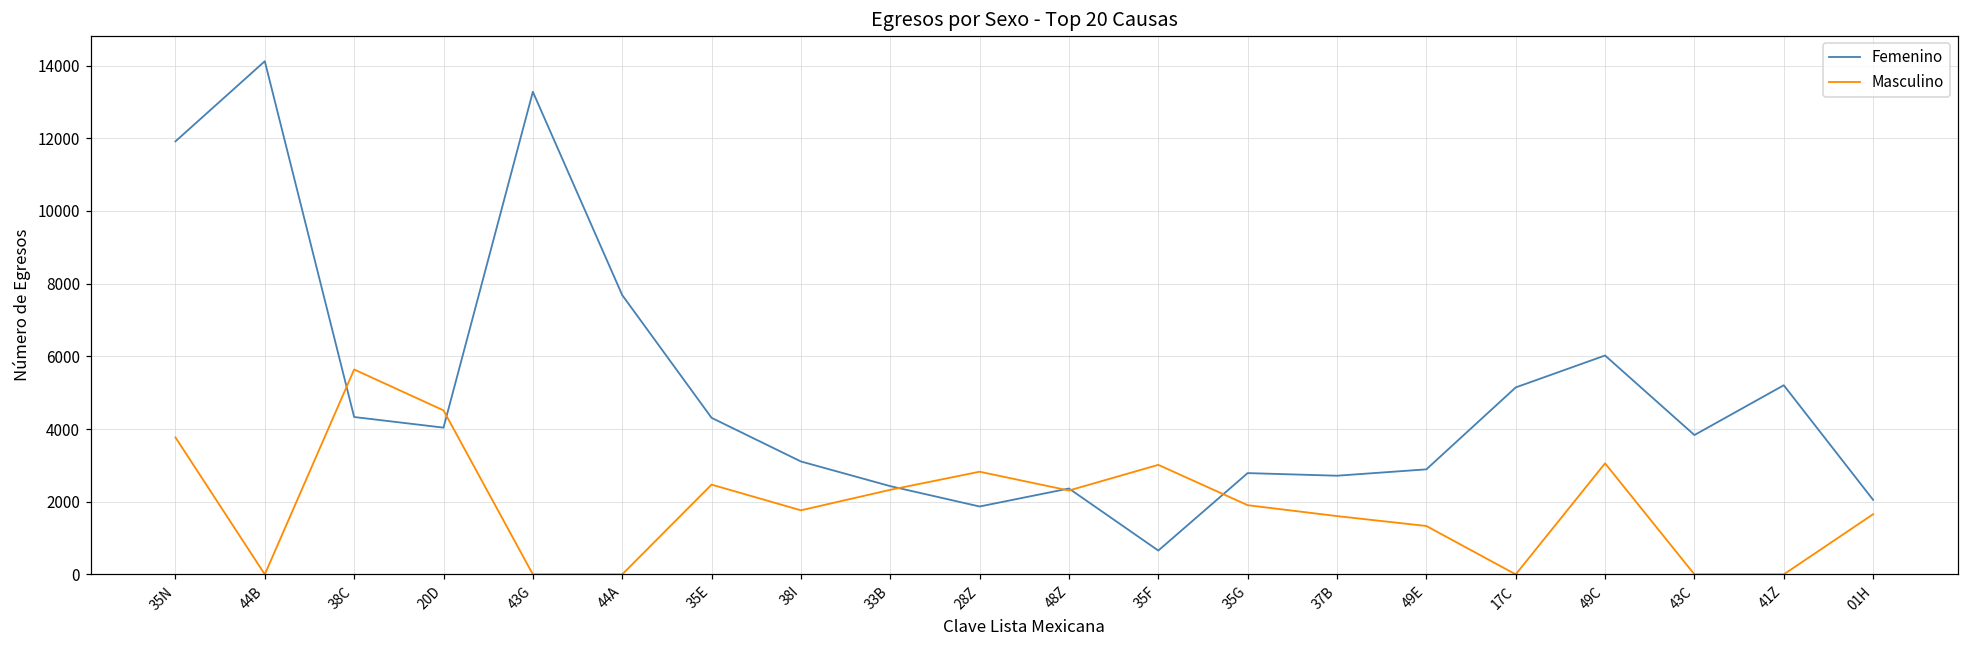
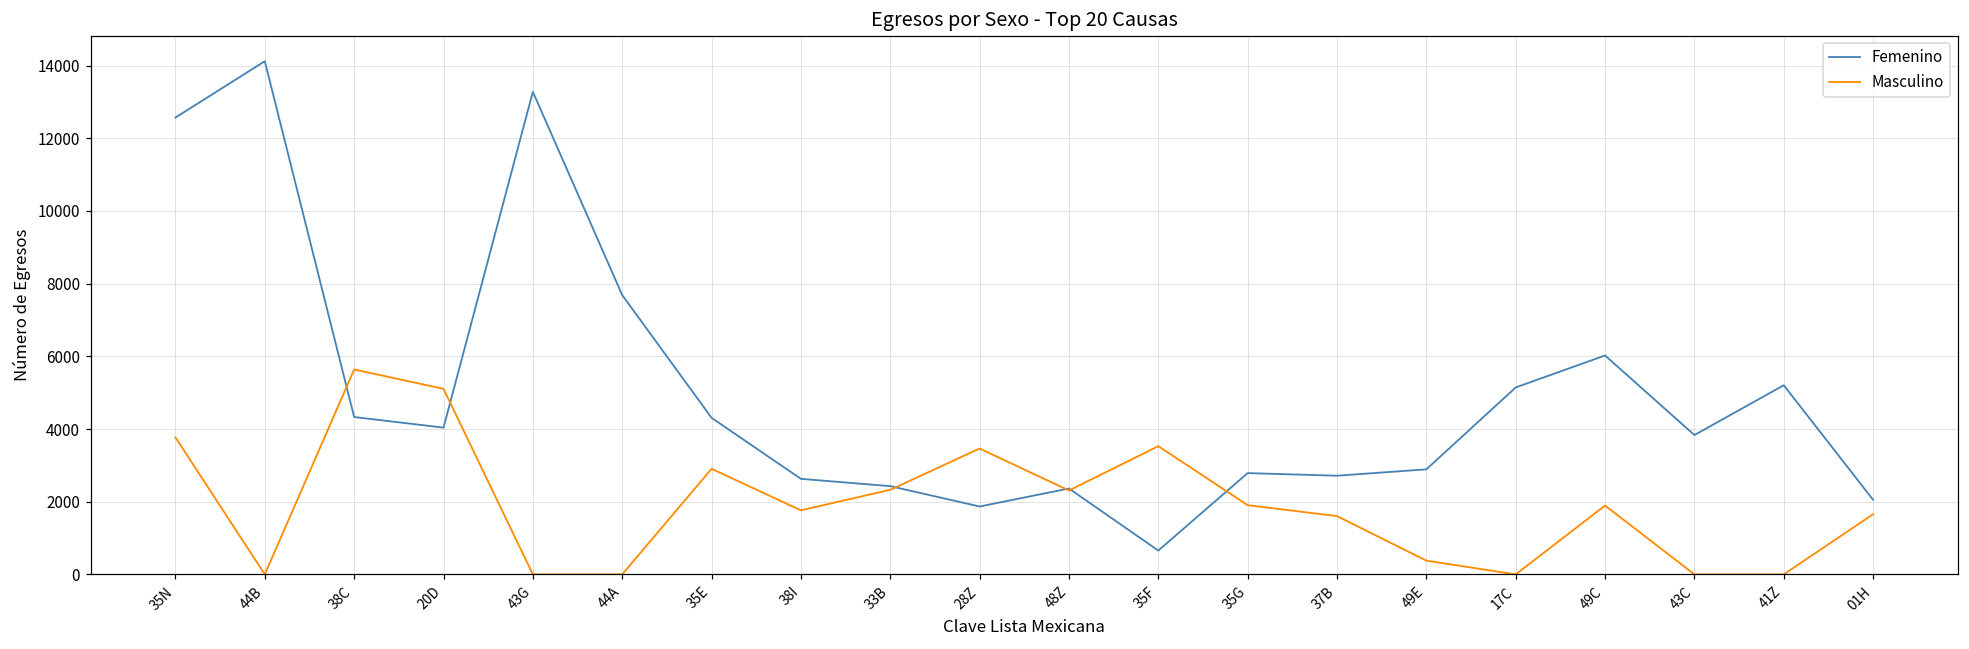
  {
    "Femenino": {
-     "35N": 11900,
+     "35N": 12600,
      "44B": 14100,
      "38C": 4300,
      "20D": 4000,
      "43G": 13300,
      "44A": 7700,
      "35E": 4300,
-     "38I": 3100,
+     "38I": 2600,
      "33B": 2400,
      "28Z": 1900,
      "35F": 700,
      "35G": 2800,
      "37B": 2700,
      "49E": 2900,
      "17C": 5100,
      "49C": 6000,
      "43C": 3800,
      "41Z": 5200,
      "01H": 2100
    },
    "Masculino": {
      "35N": 3800,
      "44B": 0,
      "38C": 5600,
-     "20D": 4500,
+     "20D": 5100,
      "43G": 0,
      "44A": 0,
-     "35E": 2500,
+     "35E": 2900,
      "38I": 1800,
      "33B": 2300,
-     "28Z": 2800,
-     "35F": 3000,
+     "28Z": 3500,
+     "35F": 3500,
      "35G": 1900,
      "37B": 1600,
-     "49E": 1300,
+     "49E": 400,
      "17C": 0,
-     "49C": 3100,
+     "49C": 1900,
      "43C": 0,
      "41Z": 0,
      "01H": 1700
    }
  }
